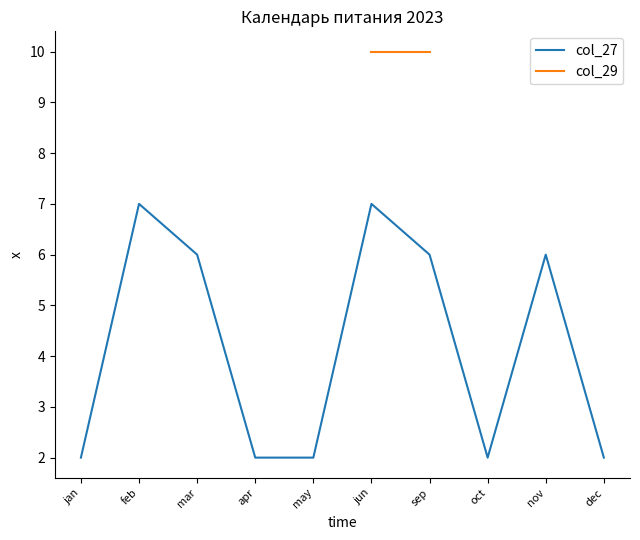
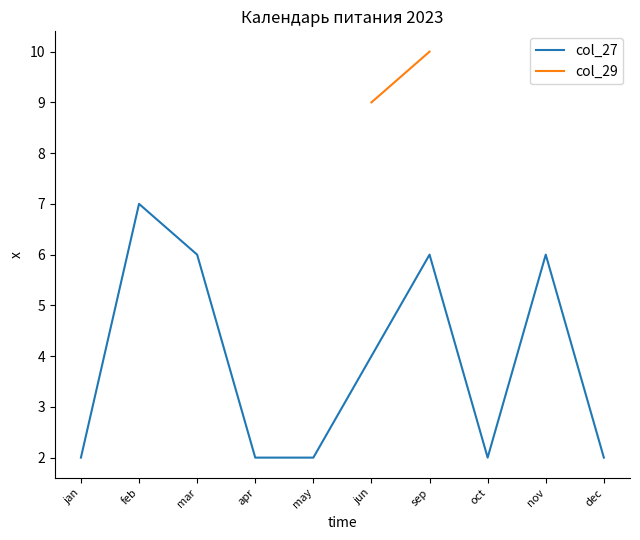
  {
    "col_27": {
      "jan": 2,
      "feb": 7,
      "mar": 6,
      "apr": 2,
      "may": 2,
-     "jun": 7,
+     "jun": 4,
      "sep": 6,
      "oct": 2,
      "nov": 6,
      "dec": 2
    },
    "col_29": {
      "mar": 10,
-     "jun": 10,
+     "jun": 9,
      "sep": 10,
      "nov": 9
    }
  }
